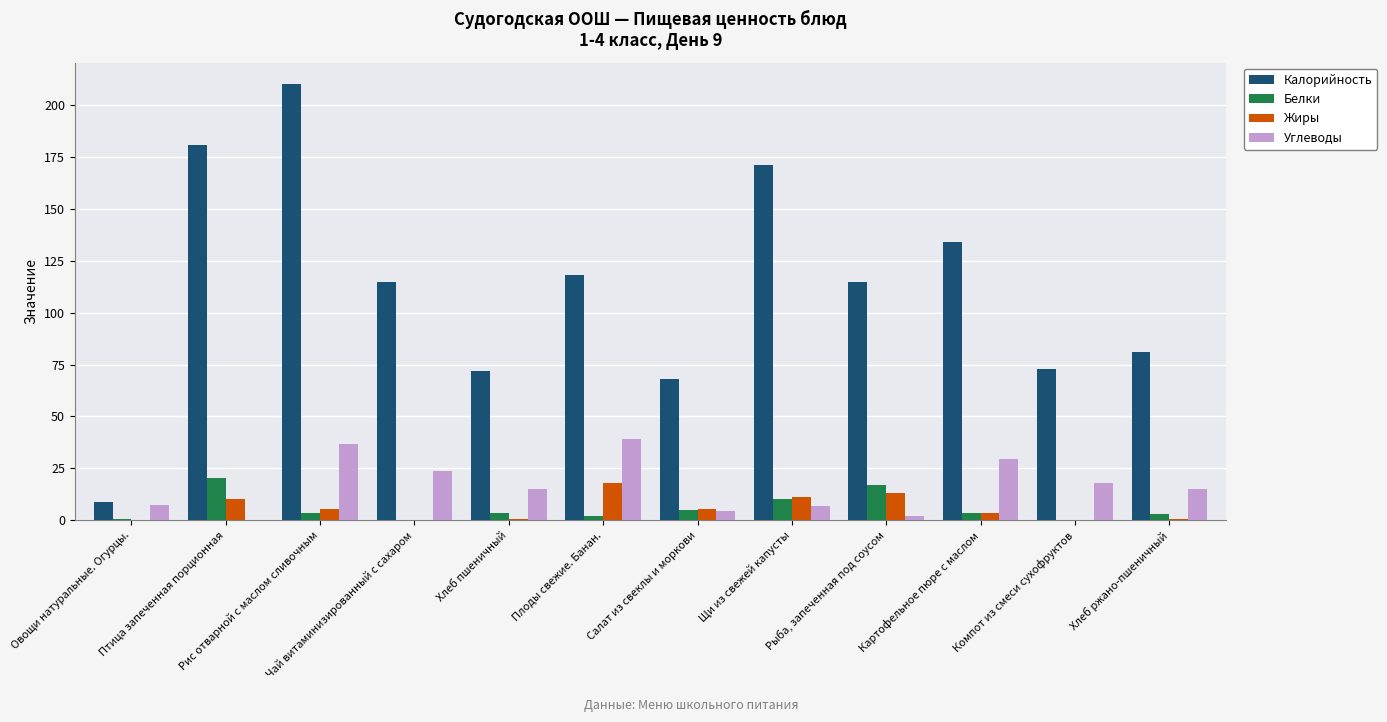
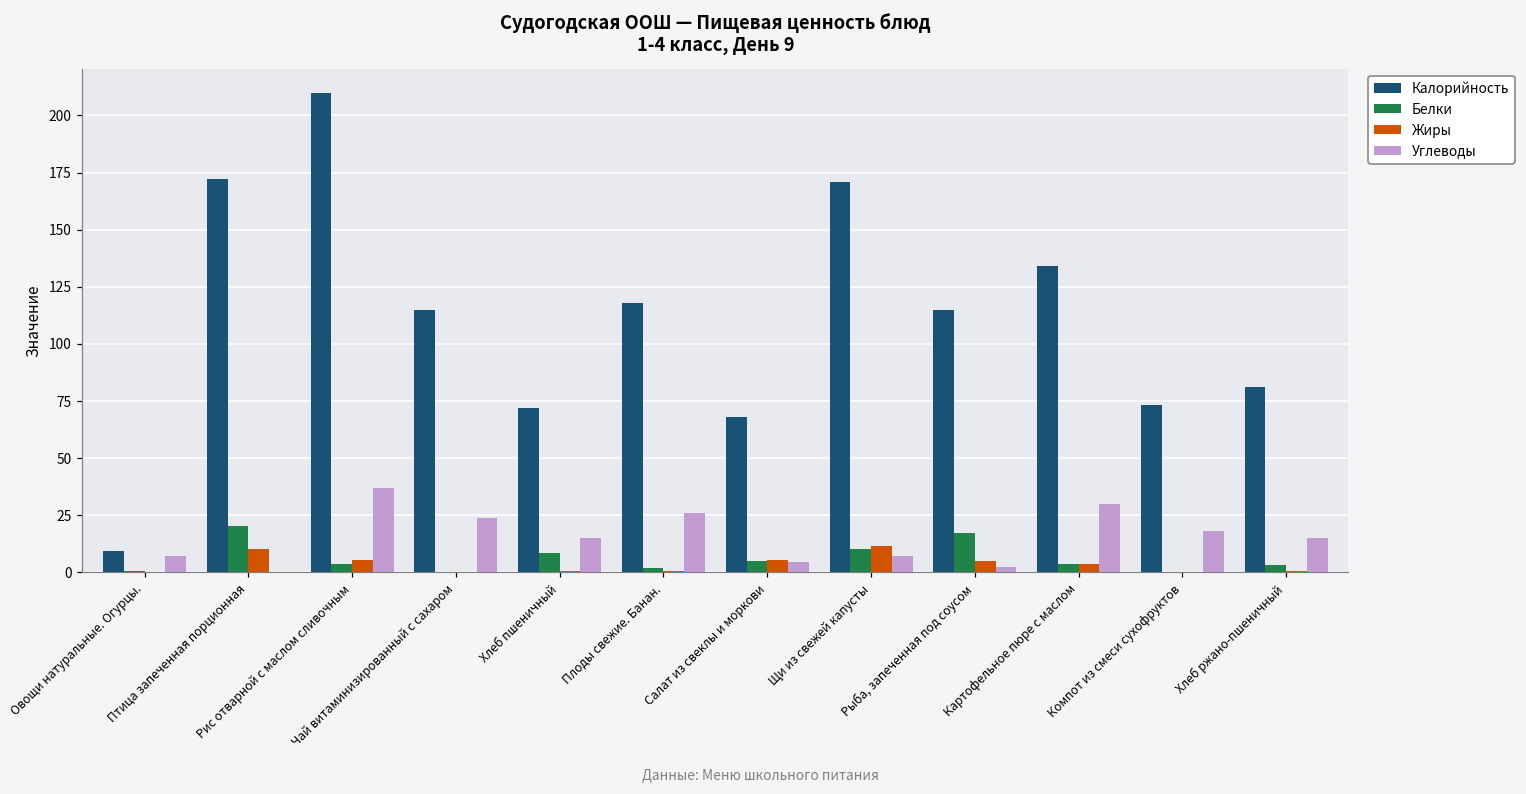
  {
    "Калорийность": {
      "Овощи натуральные. Огурцы.": 9,
-     "Птица запеченная порционная": 181,
+     "Птица запеченная порционная": 172,
      "Рис отварной с маслом сливочным": 210,
      "Чай витаминизированный с сахаром": 115,
      "Хлеб пшеничный": 72,
      "Плоды свежие. Банан.": 118,
      "Салат из свеклы и моркови": 68,
      "Щи из свежей капусты": 171,
      "Рыба, запеченная под соусом": 115,
      "Картофельное пюре с маслом": 134,
      "Компот из смеси сухофруктов": 73,
      "Хлеб ржано-пшеничный": 81
    },
    "Белки": {
      "Птица запеченная порционная": 20,
      "Рис отварной с маслом сливочным": 4,
-     "Хлеб пшеничный": 3,
+     "Хлеб пшеничный": 8,
      "Плоды свежие. Банан.": 2,
      "Салат из свеклы и моркови": 5,
      "Щи из свежей капусты": 10,
      "Рыба, запеченная под соусом": 17,
      "Картофельное пюре с маслом": 3,
      "Компот из смеси сухофруктов": 0,
      "Хлеб ржано-пшеничный": 3
    },
    "Жиры": {
      "Птица запеченная порционная": 10,
      "Рис отварной с маслом сливочным": 5,
-     "Плоды свежие. Банан.": 18,
+     "Плоды свежие. Банан.": 1,
      "Салат из свеклы и моркови": 5,
      "Щи из свежей капусты": 11,
-     "Рыба, запеченная под соусом": 13,
+     "Рыба, запеченная под соусом": 5,
      "Картофельное пюре с маслом": 3,
      "Компот из смеси сухофруктов": 0
    },
    "Углеводы": {
      "Овощи натуральные. Огурцы.": 7,
      "Рис отварной с маслом сливочным": 37,
      "Чай витаминизированный с сахаром": 24,
      "Хлеб пшеничный": 15,
-     "Плоды свежие. Банан.": 39,
+     "Плоды свежие. Банан.": 26,
      "Салат из свеклы и моркови": 4,
      "Щи из свежей капусты": 7,
      "Рыба, запеченная под соусом": 2,
      "Картофельное пюре с маслом": 30,
      "Компот из смеси сухофруктов": 18,
      "Хлеб ржано-пшеничный": 15
    }
  }
